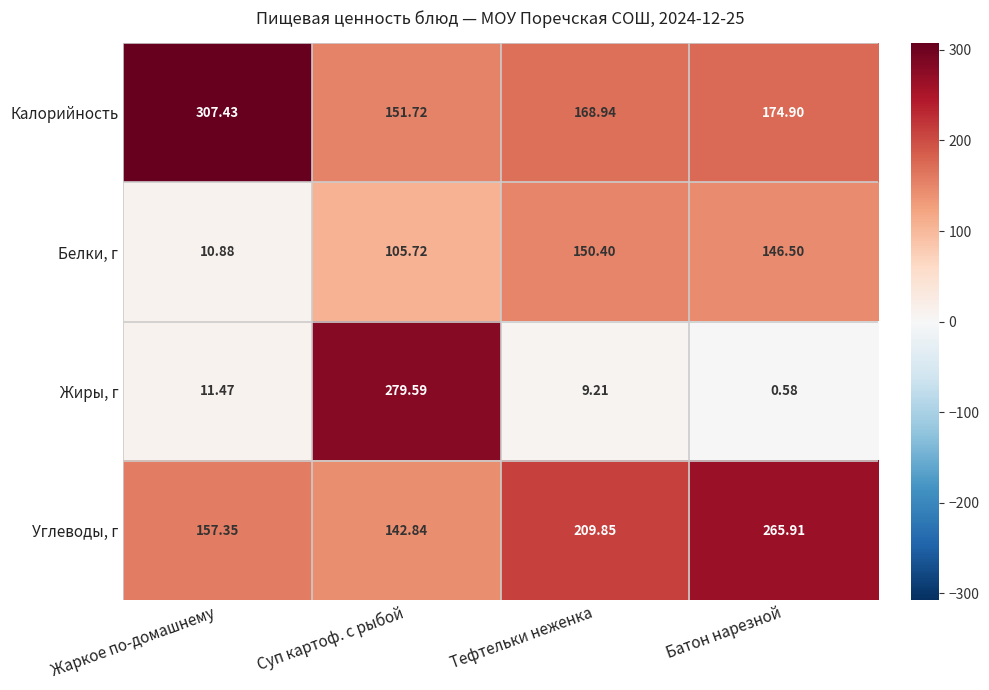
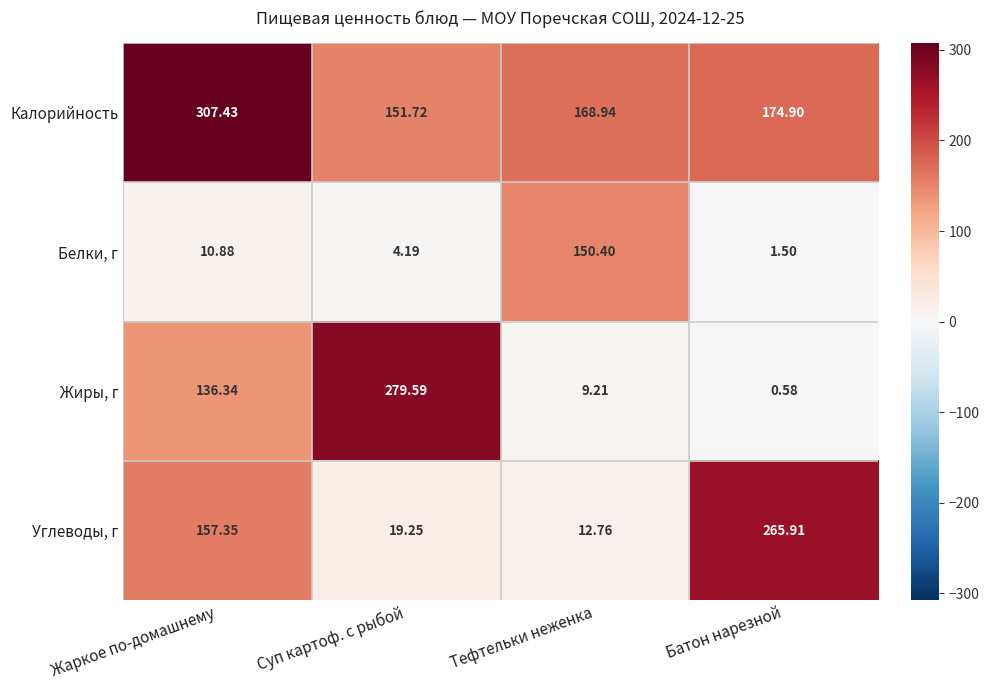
  {
    "Калорийность": {
      "Жаркое по-домашнему": 307.43,
      "Суп картоф. с рыбой": 151.72,
      "Тефтельки неженка": 168.94,
      "Батон нарезной": 174.90
    },
    "Белки, г": {
      "Жаркое по-домашнему": 10.88,
-     "Суп картоф. с рыбой": 105.72,
+     "Суп картоф. с рыбой": 4.19,
      "Тефтельки неженка": 150.40,
-     "Батон нарезной": 146.50
+     "Батон нарезной": 1.50
    },
    "Жиры, г": {
-     "Жаркое по-домашнему": 11.47,
+     "Жаркое по-домашнему": 136.34,
      "Суп картоф. с рыбой": 279.59,
      "Тефтельки неженка": 9.21,
      "Батон нарезной": 0.58
    },
    "Углеводы, г": {
      "Жаркое по-домашнему": 157.35,
-     "Суп картоф. с рыбой": 142.84,
-     "Тефтельки неженка": 209.85,
+     "Суп картоф. с рыбой": 19.25,
+     "Тефтельки неженка": 12.76,
      "Батон нарезной": 265.91
    }
  }
